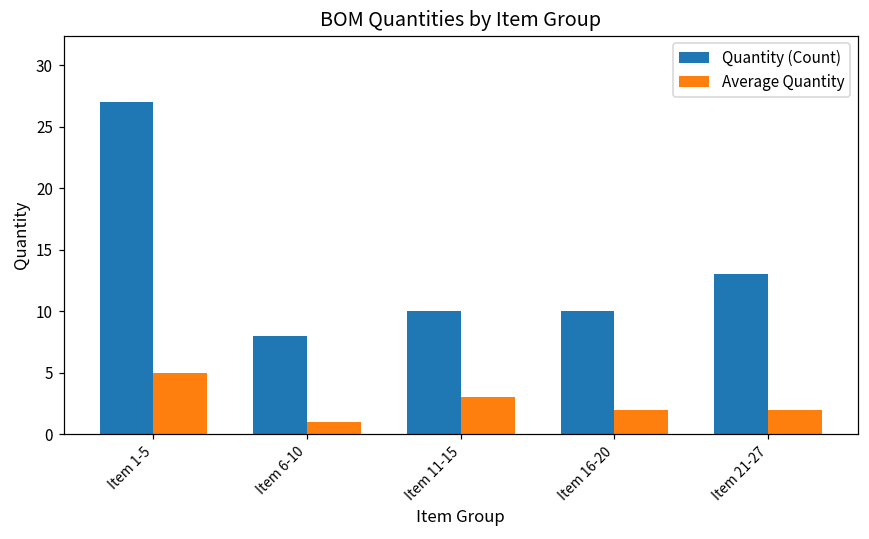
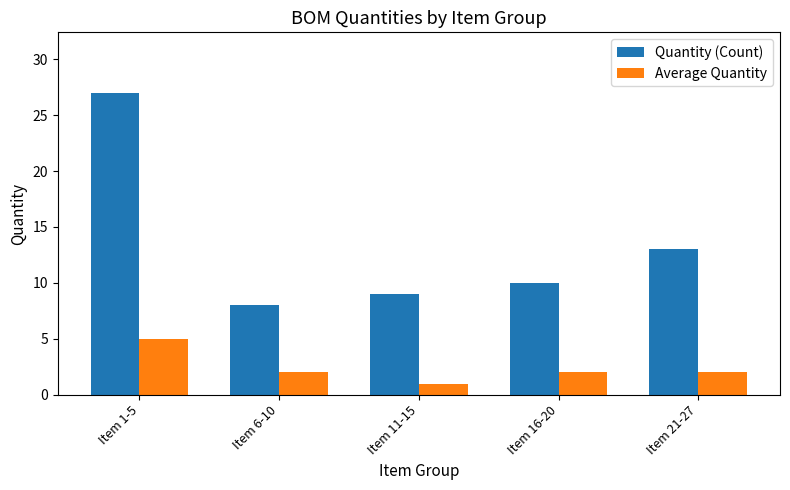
  {
    "Quantity (Count)": {
      "Item 1-5": 27,
      "Item 6-10": 8,
-     "Item 11-15": 10,
+     "Item 11-15": 9,
      "Item 16-20": 10,
      "Item 21-27": 13
    },
    "Average Quantity": {
      "Item 1-5": 5,
-     "Item 6-10": 1,
-     "Item 11-15": 3,
+     "Item 6-10": 2,
+     "Item 11-15": 1,
      "Item 16-20": 2,
      "Item 21-27": 2
    }
  }
